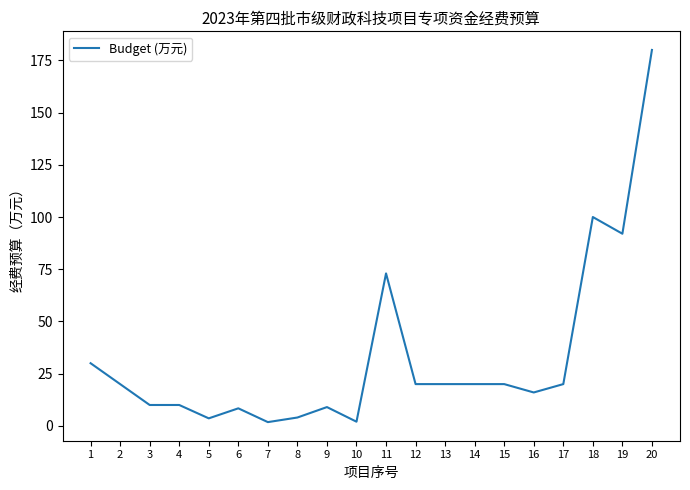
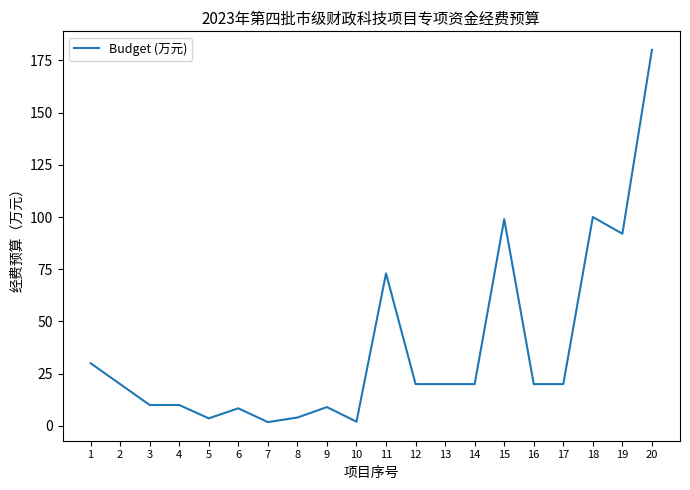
  {
    "1": 30,
    "2": 20,
    "3": 10,
    "4": 10,
    "5": 4,
    "6": 8,
    "7": 2,
    "8": 4,
    "9": 9,
    "10": 2,
    "11": 73,
    "12": 20,
    "13": 20,
    "14": 20,
-   "15": 20,
-   "16": 16,
+   "15": 99,
+   "16": 20,
    "17": 20,
    "18": 100,
    "19": 92,
    "20": 180
  }
